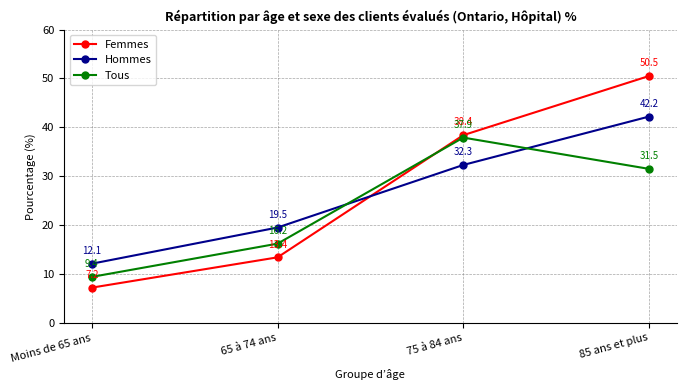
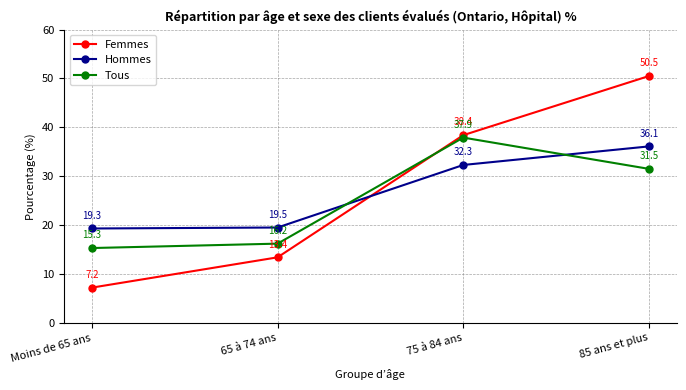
  {
    "Femmes": {
      "85 ans et plus": 50.5
    },
    "Hommes": {
-     "Moins de 65 ans": 12.1,
+     "Moins de 65 ans": 19.3,
      "65 à 74 ans": 19.5,
      "75 à 84 ans": 32.3,
-     "85 ans et plus": 42.2
+     "85 ans et plus": 36.1
    },
    "Tous": {
-     "Moins de 65 ans": 9.4,
+     "Moins de 65 ans": 15.3,
      "85 ans et plus": 31.5
    }
  }
